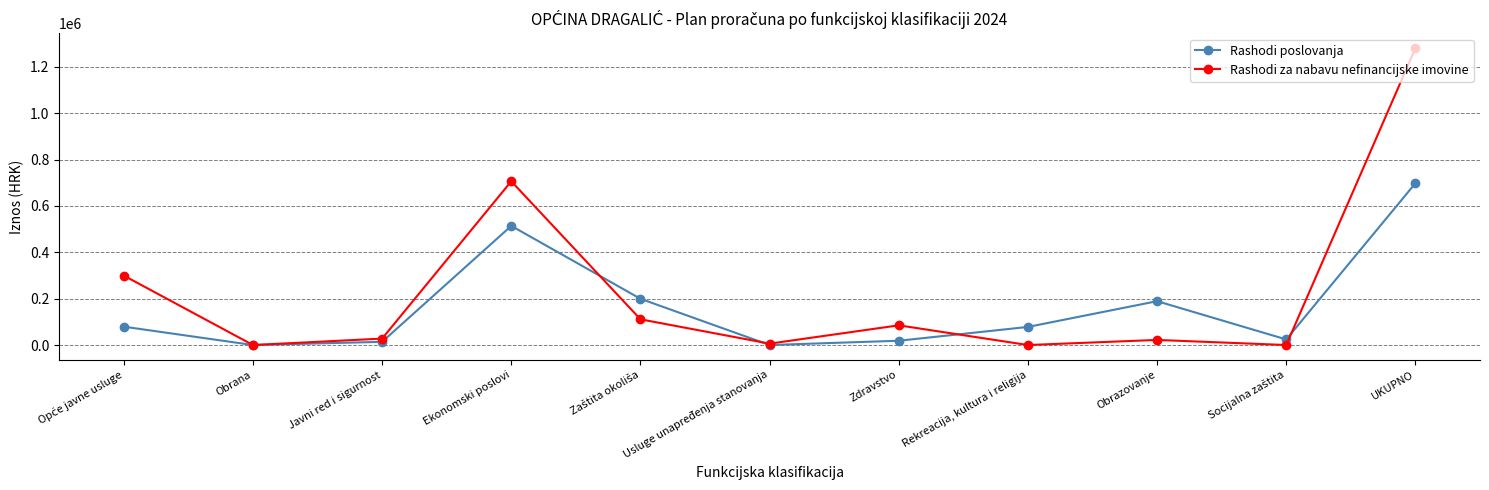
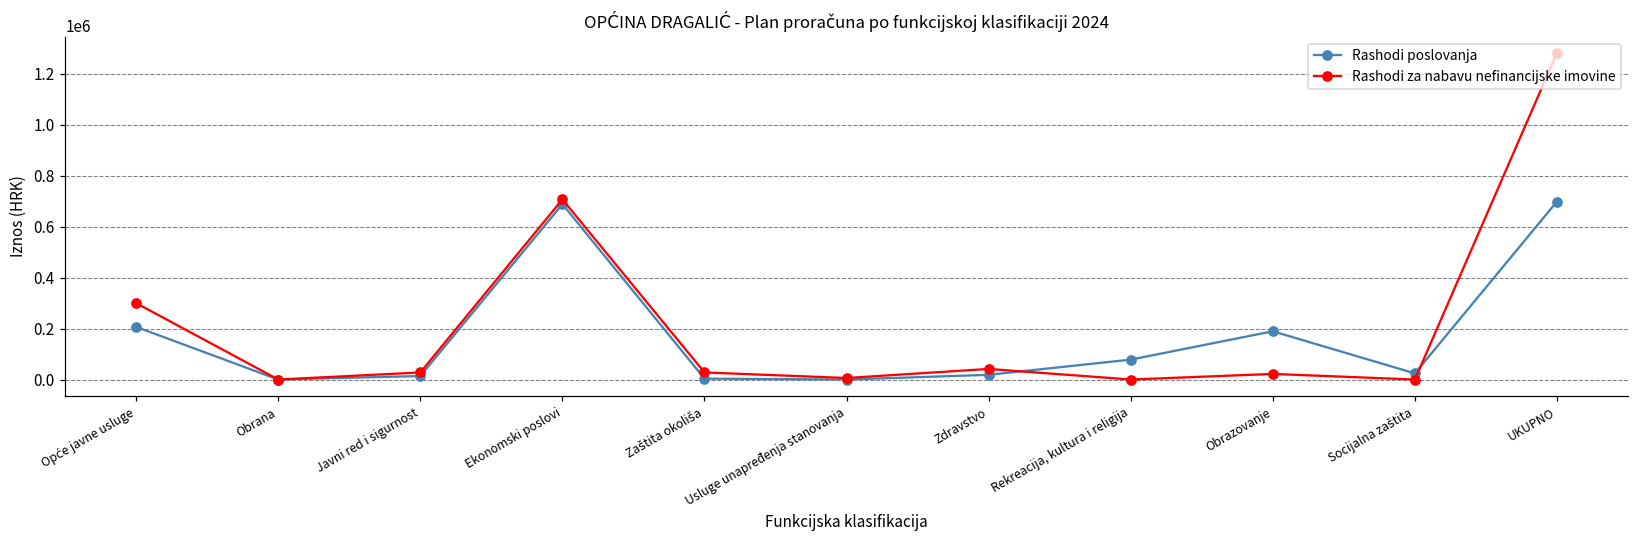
  {
    "Rashodi poslovanja": {
-     "Opće javne usluge": 80000,
+     "Opće javne usluge": 210000,
      "Javni red i sigurnost": 10000,
-     "Ekonomski poslovi": 510000,
-     "Zaštita okoliša": 200000,
+     "Ekonomski poslovi": 690000,
+     "Zaštita okoliša": 0,
      "Zdravstvo": 20000,
      "Rekreacija, kultura i religija": 80000,
      "Obrazovanje": 190000,
      "Socijalna zaštita": 20000,
      "UKUPNO": 700000
    },
    "Rashodi za nabavu nefinancijske imovine": {
      "Opće javne usluge": 300000,
      "Javni red i sigurnost": 30000,
      "Ekonomski poslovi": 710000,
-     "Zaštita okoliša": 110000,
-     "Zdravstvo": 90000,
+     "Zaštita okoliša": 30000,
+     "Zdravstvo": 40000,
      "Rekreacija, kultura i religija": 0,
      "Obrazovanje": 20000,
      "Socijalna zaštita": 0
    }
  }
